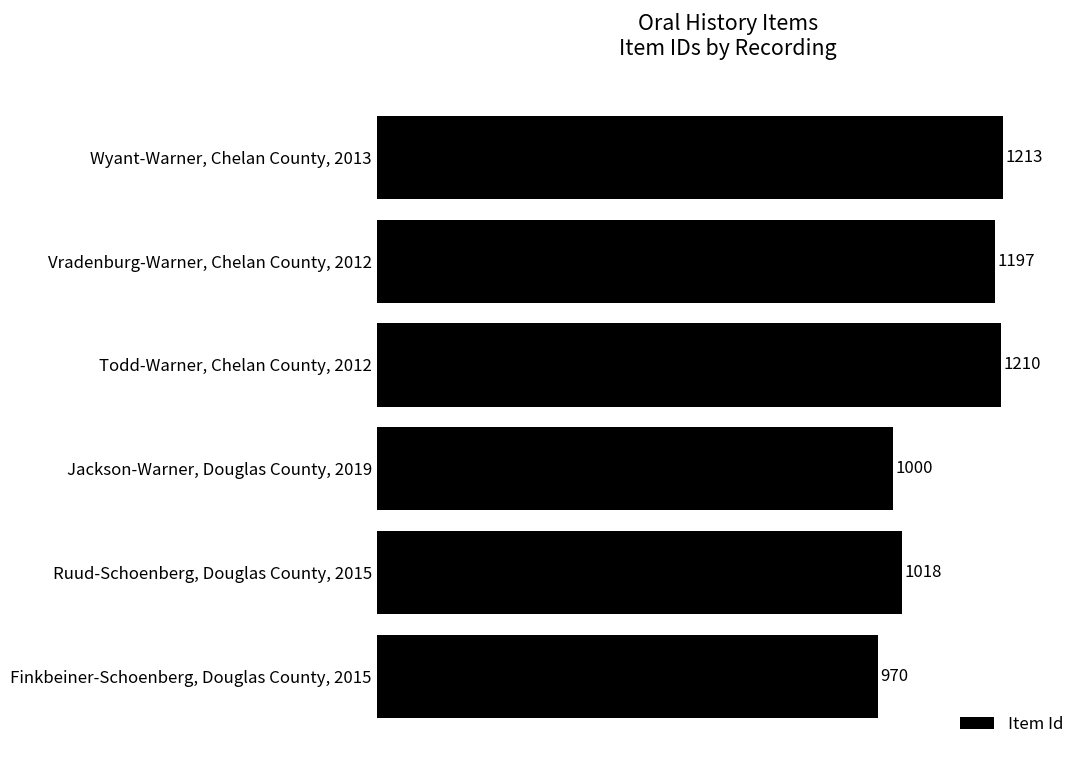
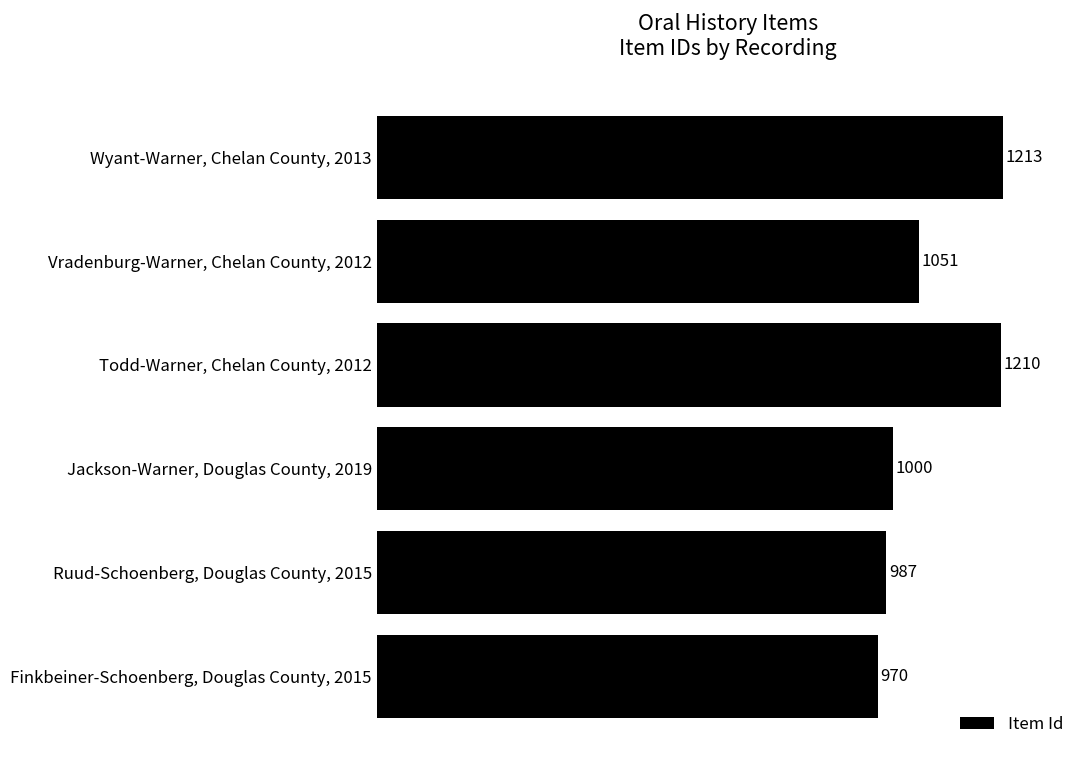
  {
    "Wyant-Warner, Chelan County, 2013": 1213,
-   "Vradenburg-Warner, Chelan County, 2012": 1197,
+   "Vradenburg-Warner, Chelan County, 2012": 1051,
    "Todd-Warner, Chelan County, 2012": 1210,
    "Jackson-Warner, Douglas County, 2019": 1000,
-   "Ruud-Schoenberg, Douglas County, 2015": 1018,
+   "Ruud-Schoenberg, Douglas County, 2015": 987,
    "Finkbeiner-Schoenberg, Douglas County, 2015": 970
  }
